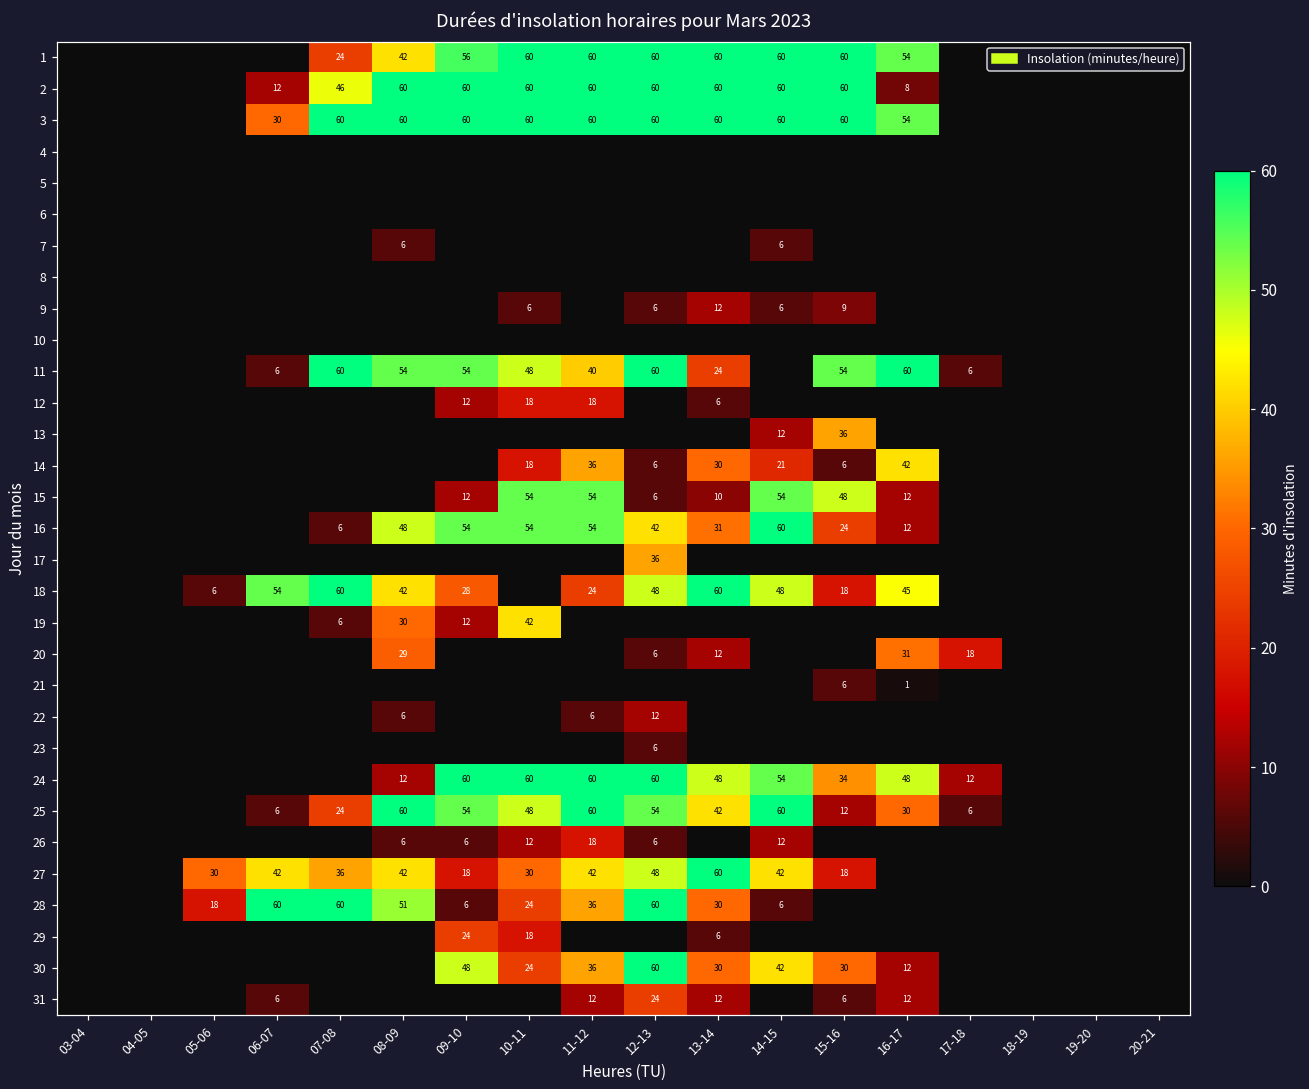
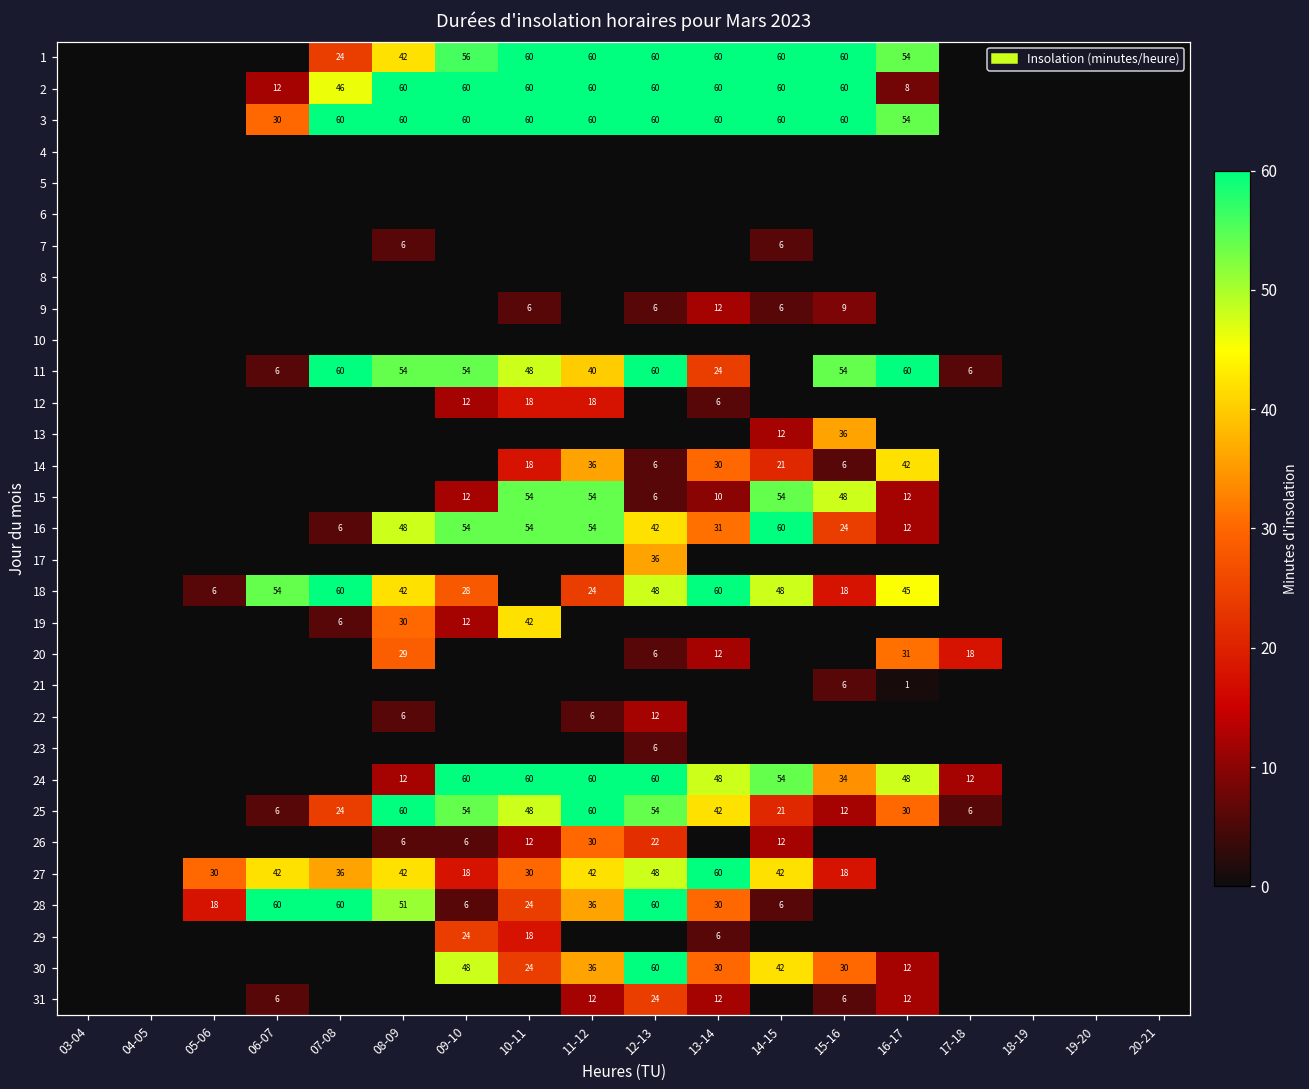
  {
    "1": {
      "07-08": 24,
      "08-09": 42,
      "09-10": 56,
      "10-11": 60,
      "11-12": 60,
      "12-13": 60,
      "13-14": 60,
      "14-15": 60,
      "15-16": 60,
      "16-17": 54
    },
    "2": {
      "06-07": 12,
      "07-08": 46,
      "08-09": 60,
      "09-10": 60,
      "10-11": 60,
      "11-12": 60,
      "12-13": 60,
      "13-14": 60,
      "14-15": 60,
      "15-16": 60,
      "16-17": 8
    },
    "3": {
      "06-07": 30,
      "07-08": 60,
      "08-09": 60,
      "09-10": 60,
      "10-11": 60,
      "11-12": 60,
      "12-13": 60,
      "13-14": 60,
      "14-15": 60,
      "15-16": 60,
      "16-17": 54
    },
    "7": {
      "08-09": 6,
      "14-15": 6
    },
    "9": {
      "10-11": 6,
      "12-13": 6,
      "13-14": 12,
      "14-15": 6,
      "15-16": 9
    },
    "11": {
      "06-07": 6,
      "07-08": 60,
      "08-09": 54,
      "09-10": 54,
      "10-11": 48,
      "11-12": 40,
      "12-13": 60,
      "13-14": 24,
      "15-16": 54,
      "16-17": 60,
      "17-18": 6
    },
    "12": {
      "09-10": 12,
      "10-11": 18,
      "11-12": 18,
      "13-14": 6
    },
    "13": {
      "14-15": 12,
      "15-16": 36
    },
    "14": {
      "10-11": 18,
      "11-12": 36,
      "12-13": 6,
      "13-14": 30,
      "14-15": 21,
      "15-16": 6,
      "16-17": 42
    },
    "15": {
      "09-10": 12,
      "10-11": 54,
      "11-12": 54,
      "12-13": 6,
      "13-14": 10,
      "14-15": 54,
      "15-16": 48,
      "16-17": 12
    },
    "16": {
      "07-08": 6,
      "08-09": 48,
      "09-10": 54,
      "10-11": 54,
      "11-12": 54,
      "12-13": 42,
      "13-14": 31,
      "14-15": 60,
      "15-16": 24,
      "16-17": 12
    },
    "17": {
      "12-13": 36
    },
    "18": {
      "05-06": 6,
      "06-07": 54,
      "07-08": 60,
      "08-09": 42,
      "09-10": 28,
      "11-12": 24,
      "12-13": 48,
      "13-14": 60,
      "14-15": 48,
      "15-16": 18,
      "16-17": 45
    },
    "19": {
      "07-08": 6,
      "08-09": 30,
      "09-10": 12,
      "10-11": 42
    },
    "20": {
      "08-09": 29,
      "12-13": 6,
      "13-14": 12,
      "16-17": 31,
      "17-18": 18
    },
    "21": {
      "15-16": 6,
      "16-17": 1
    },
    "22": {
      "08-09": 6,
      "11-12": 6,
      "12-13": 12
    },
    "23": {
      "12-13": 6
    },
    "24": {
      "08-09": 12,
      "09-10": 60,
      "10-11": 60,
      "11-12": 60,
      "12-13": 60,
      "13-14": 48,
      "14-15": 54,
      "15-16": 34,
      "16-17": 48,
      "17-18": 12
    },
    "25": {
      "06-07": 6,
      "07-08": 24,
      "08-09": 60,
      "09-10": 54,
      "10-11": 48,
      "11-12": 60,
      "12-13": 54,
      "13-14": 42,
-     "14-15": 60,
+     "14-15": 21,
      "15-16": 12,
      "16-17": 30,
      "17-18": 6
    },
    "26": {
      "08-09": 6,
      "09-10": 6,
      "10-11": 12,
-     "11-12": 18,
-     "12-13": 6,
+     "11-12": 30,
+     "12-13": 22,
      "14-15": 12
    },
    "27": {
      "05-06": 30,
      "06-07": 42,
      "07-08": 36,
      "08-09": 42,
      "09-10": 18,
      "10-11": 30,
      "11-12": 42,
      "12-13": 48,
      "13-14": 60,
      "14-15": 42,
      "15-16": 18
    },
    "28": {
      "05-06": 18,
      "06-07": 60,
      "07-08": 60,
      "08-09": 51,
      "09-10": 6,
      "10-11": 24,
      "11-12": 36,
      "12-13": 60,
      "13-14": 30,
      "14-15": 6
    },
    "29": {
      "09-10": 24,
      "10-11": 18,
      "13-14": 6
    },
    "30": {
      "09-10": 48,
      "10-11": 24,
      "11-12": 36,
      "12-13": 60,
      "13-14": 30,
      "14-15": 42,
      "15-16": 30,
      "16-17": 12
    },
    "31": {
      "06-07": 6,
      "11-12": 12,
      "12-13": 24,
      "13-14": 12,
      "15-16": 6,
      "16-17": 12
    }
  }
